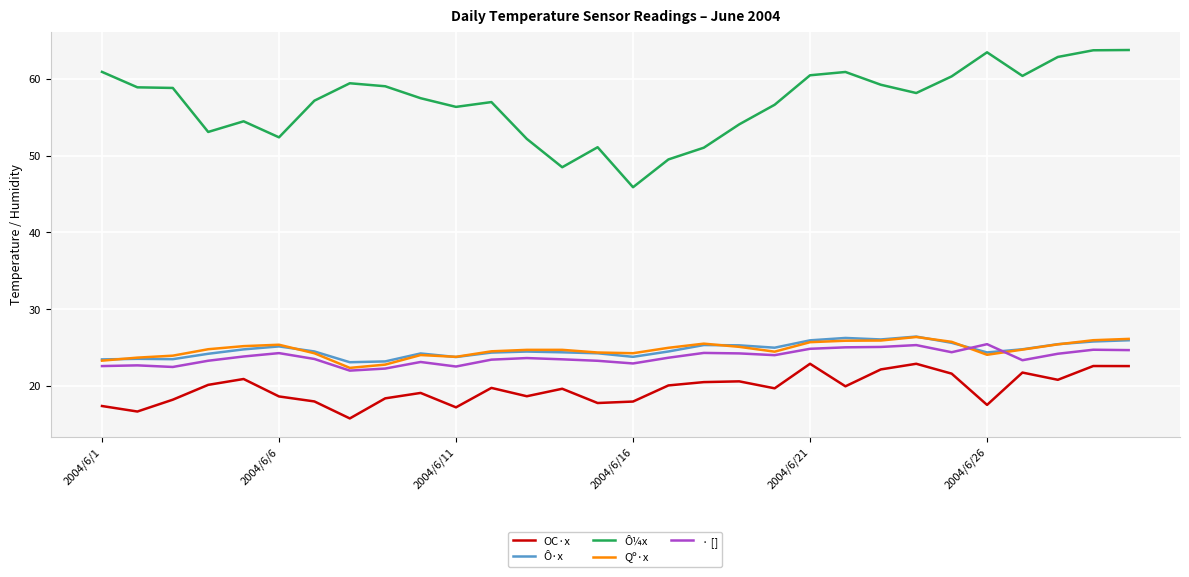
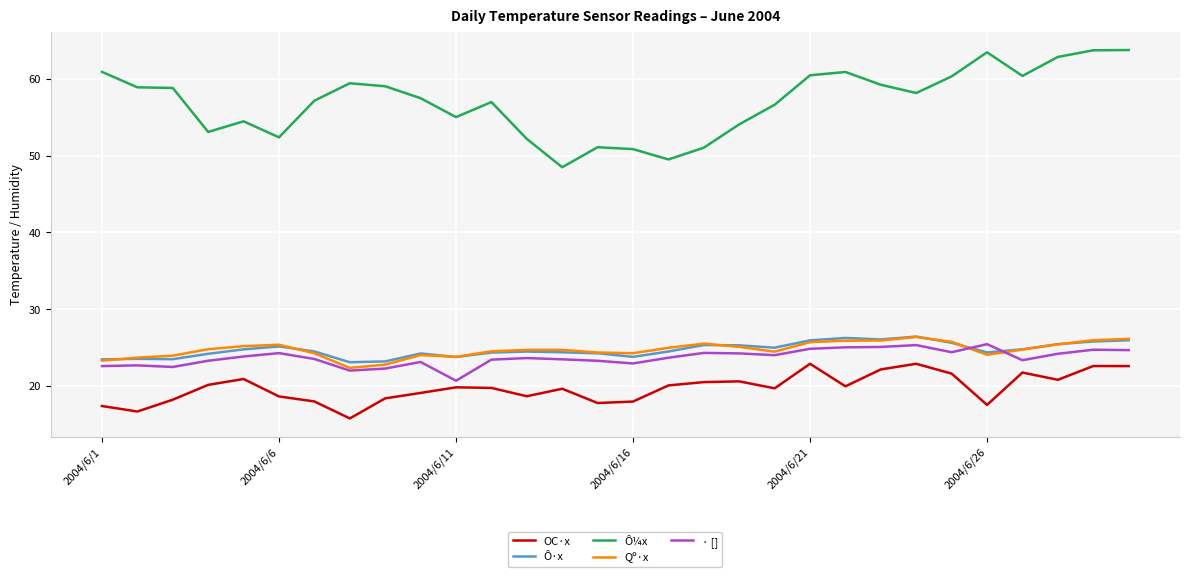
  {
    "OC·x": {
      "2004/6/1": 17,
      "2004/6/6": 19,
-     "2004/6/11": 17,
+     "2004/6/11": 20,
      "2004/6/16": 18,
      "2004/6/21": 23,
      "2004/6/26": 18
    },
    "Ô·x": {
      "2004/6/16": 24
    },
    "Ô¼x": {
      "2004/6/1": 61,
      "2004/6/6": 52,
-     "2004/6/11": 56,
-     "2004/6/16": 46,
+     "2004/6/11": 55,
+     "2004/6/16": 51,
      "2004/6/21": 60,
      "2004/6/26": 63
    },
    "Qº·x": {
      "2004/6/16": 24
    },
    "· []": {
      "2004/6/1": 23,
      "2004/6/6": 24,
-     "2004/6/11": 23,
+     "2004/6/11": 21,
      "2004/6/16": 23,
      "2004/6/21": 25,
      "2004/6/26": 25
    }
  }
